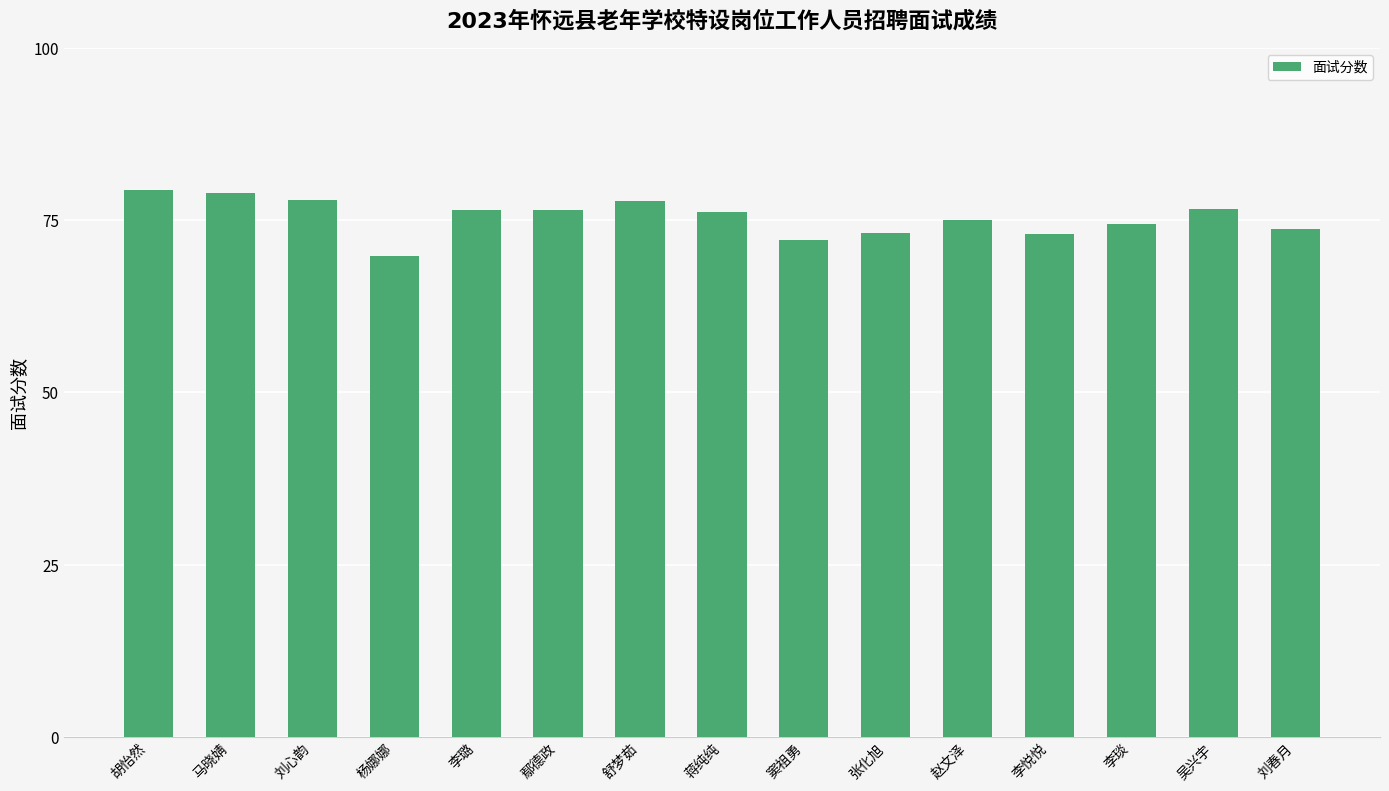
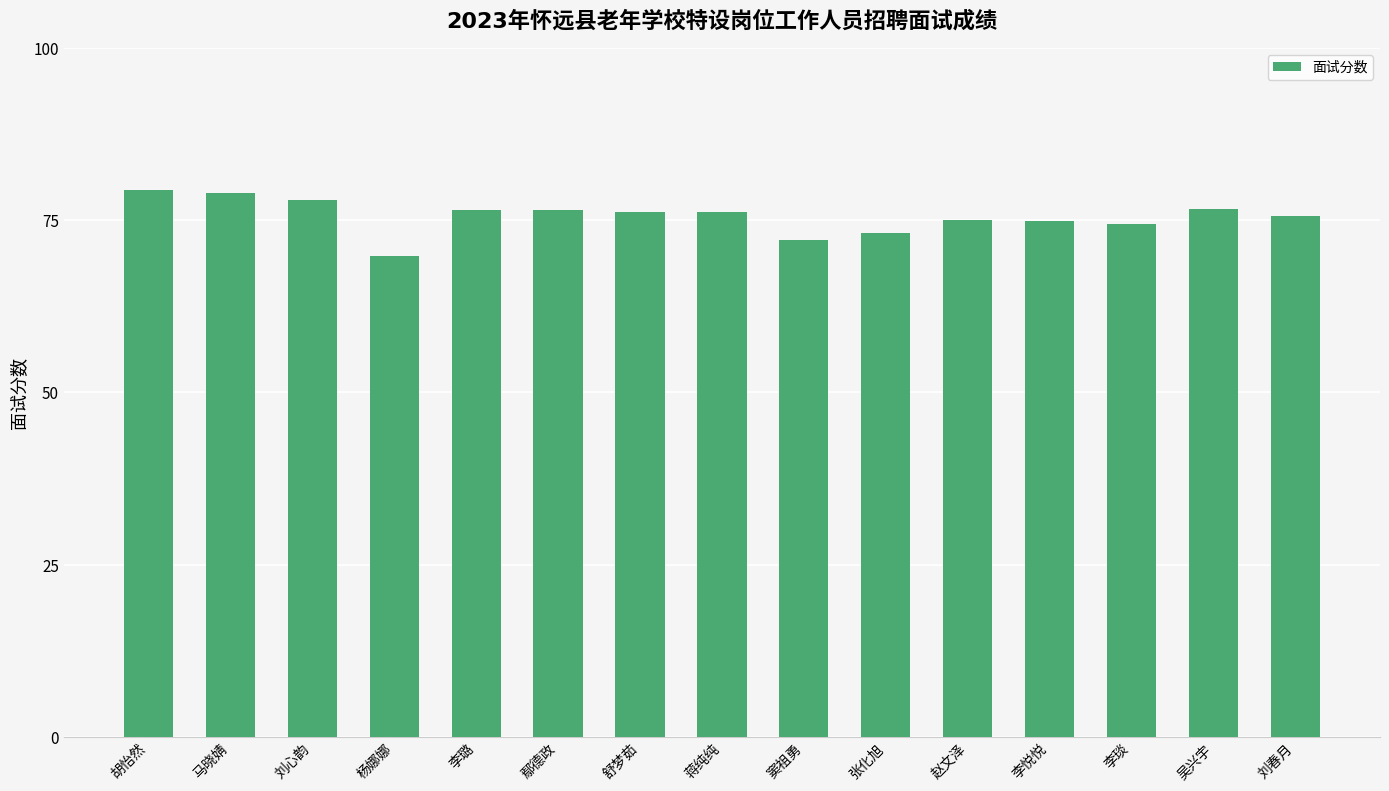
  {
    "胡怡然": 79,
    "马晓婧": 79,
    "刘心韵": 78,
    "杨娜娜": 70,
    "李璐": 77,
    "鄢德政": 76,
-   "舒梦茹": 78,
+   "舒梦茹": 76,
    "蒋纯纯": 76,
    "窦祖勇": 72,
    "张化旭": 73,
    "赵文泽": 75,
-   "李悦悦": 73,
+   "李悦悦": 75,
    "李琰": 74,
    "吴兴宇": 77,
-   "刘春月": 74
+   "刘春月": 76
  }
